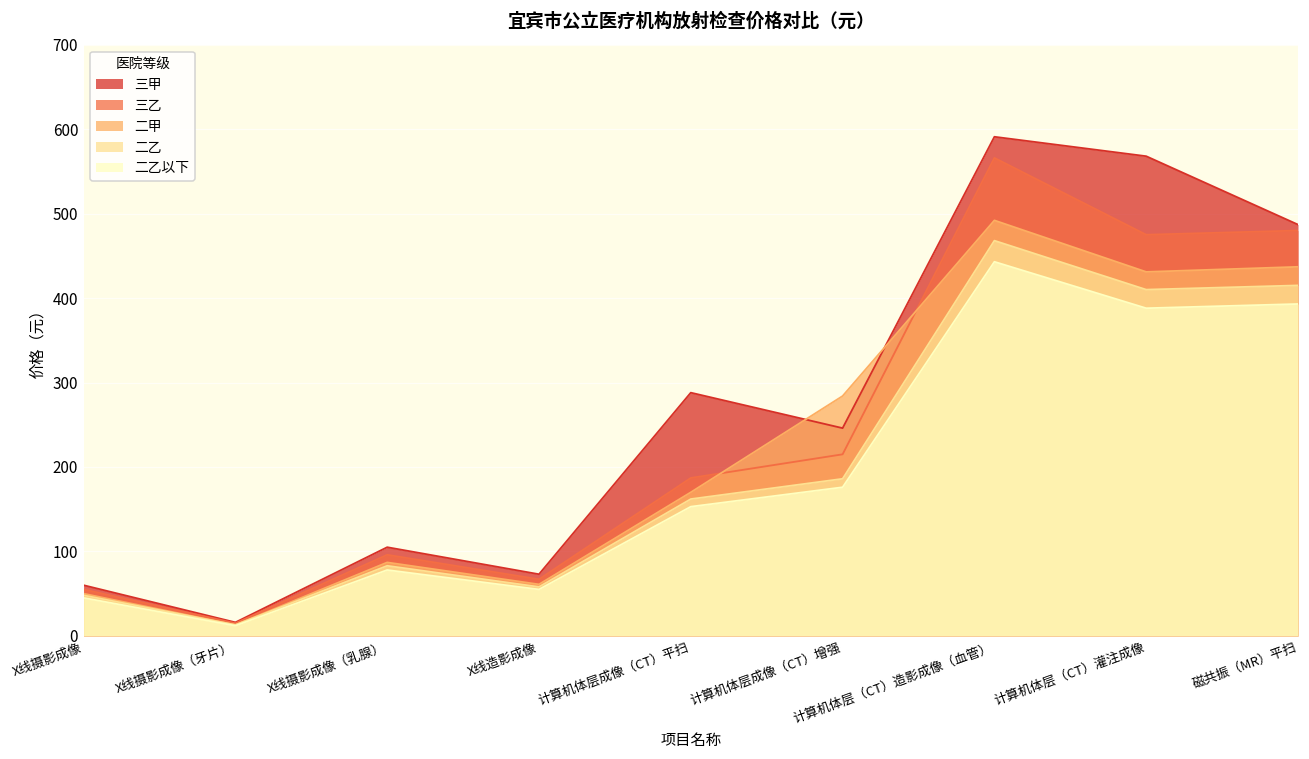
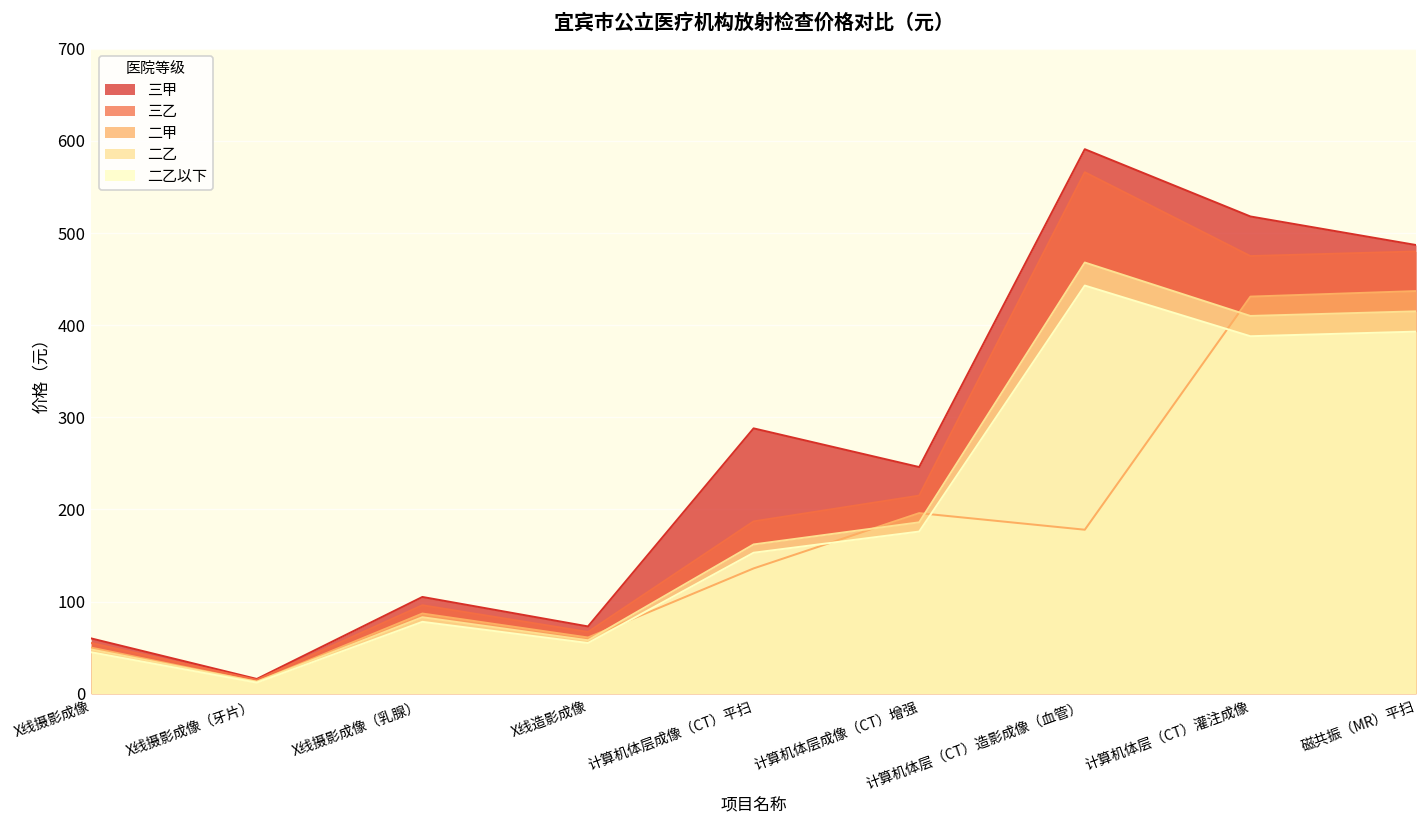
  {
    "三甲": {
      "X线摄影成像": 60,
      "X线摄影成像（乳腺）": 110,
      "X线造影成像": 70,
      "计算机体层成像（CT）平扫": 290,
      "计算机体层成像（CT）增强": 250,
      "计算机体层（CT）造影成像（血管）": 590,
-     "计算机体层（CT）灌注成像": 570,
+     "计算机体层（CT）灌注成像": 520,
      "磁共振（MR）平扫": 490
    },
    "三乙": {
      "X线摄影成像": 60,
      "X线摄影成像（乳腺）": 100,
      "X线造影成像": 70,
      "计算机体层成像（CT）平扫": 190,
      "计算机体层成像（CT）增强": 220,
      "计算机体层（CT）造影成像（血管）": 570,
      "计算机体层（CT）灌注成像": 480,
      "磁共振（MR）平扫": 480
    },
    "二甲": {
      "X线摄影成像（乳腺）": 90,
-     "计算机体层成像（CT）平扫": 170,
-     "计算机体层成像（CT）增强": 280,
-     "计算机体层（CT）造影成像（血管）": 490,
+     "计算机体层成像（CT）平扫": 140,
+     "计算机体层成像（CT）增强": 200,
+     "计算机体层（CT）造影成像（血管）": 180,
      "计算机体层（CT）灌注成像": 430,
      "磁共振（MR）平扫": 440
    }
  }
